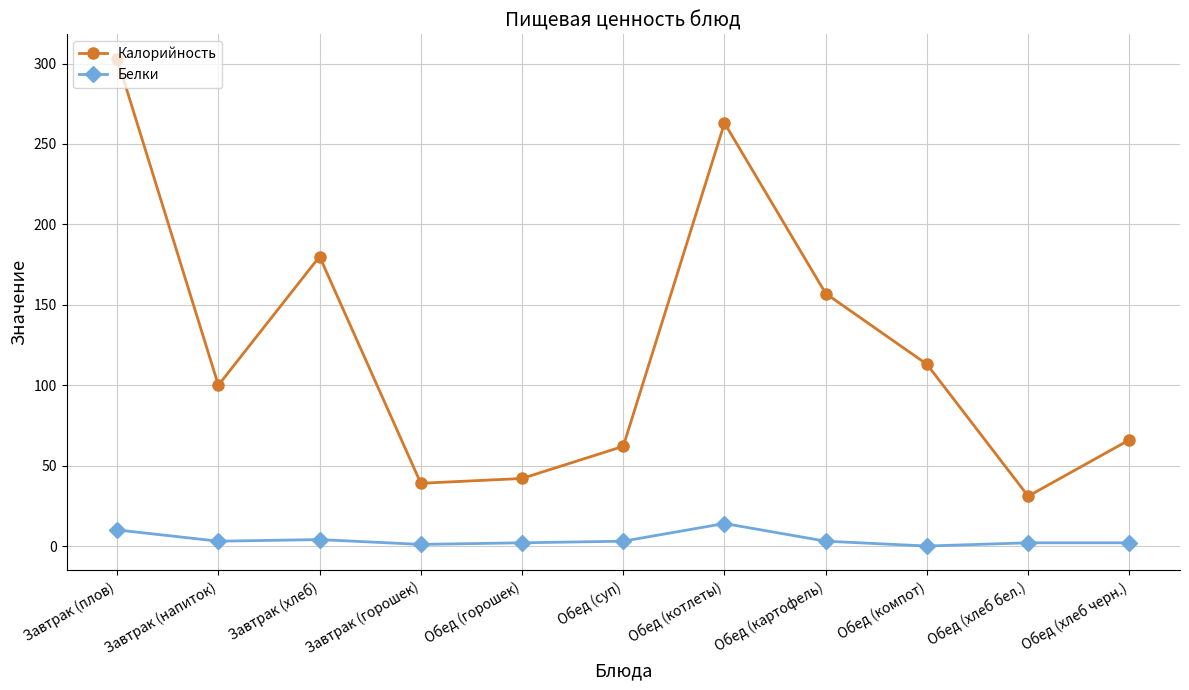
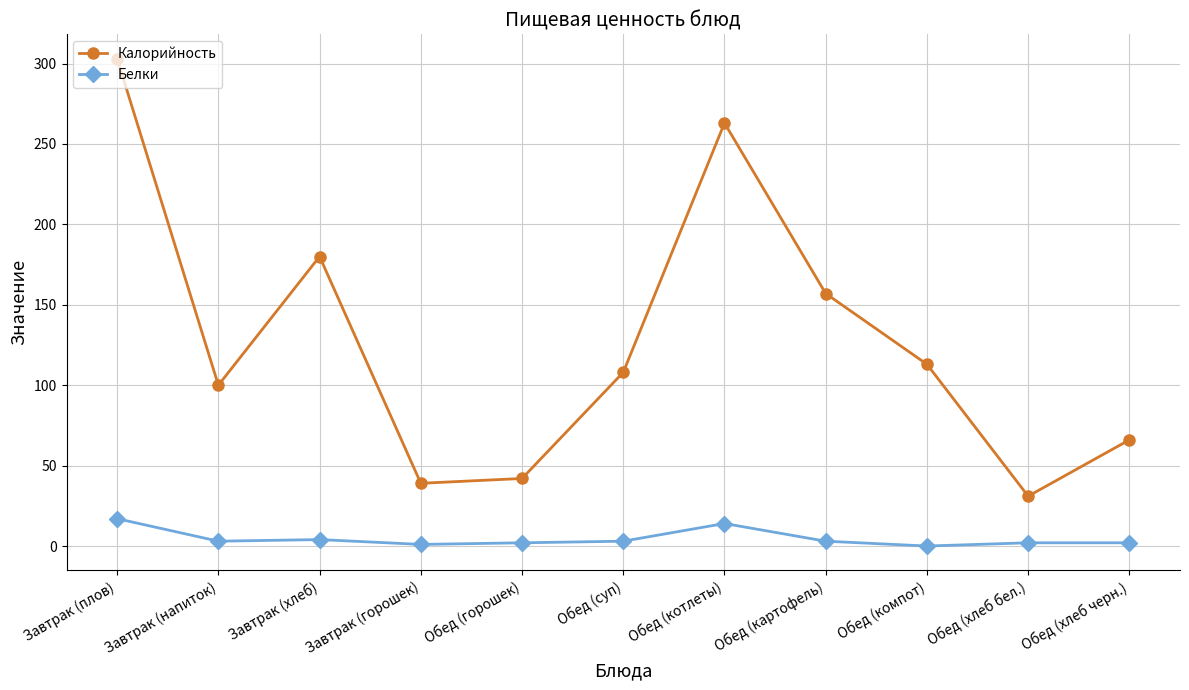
  {
    "Калорийность": {
      "Завтрак (напиток)": 100,
      "Завтрак (хлеб)": 180,
      "Завтрак (горошек)": 39,
      "Обед (горошек)": 42,
-     "Обед (суп)": 62,
+     "Обед (суп)": 108,
      "Обед (котлеты)": 263,
      "Обед (картофель)": 157,
      "Обед (компот)": 113,
      "Обед (хлеб бел.)": 31,
      "Обед (хлеб черн.)": 66
    },
    "Белки": {
-     "Завтрак (плов)": 10,
+     "Завтрак (плов)": 17,
      "Завтрак (напиток)": 3,
      "Завтрак (хлеб)": 4,
      "Завтрак (горошек)": 1,
      "Обед (горошек)": 2,
      "Обед (суп)": 3,
      "Обед (котлеты)": 14,
      "Обед (картофель)": 3,
      "Обед (компот)": 0,
      "Обед (хлеб бел.)": 2,
      "Обед (хлеб черн.)": 2
    }
  }
